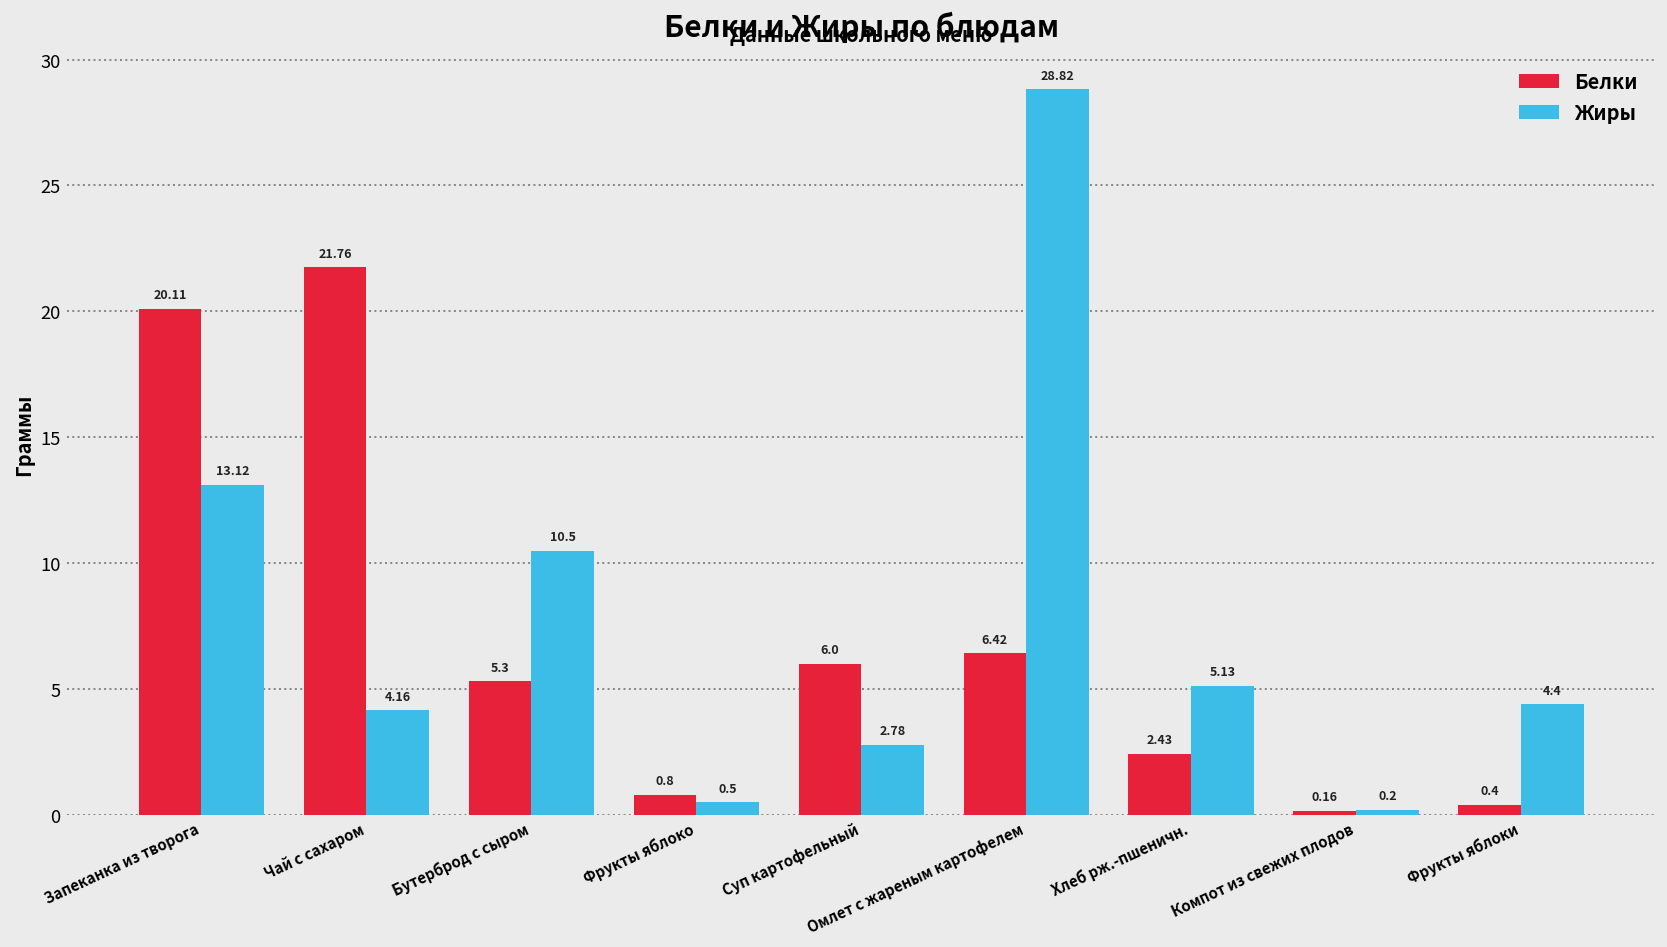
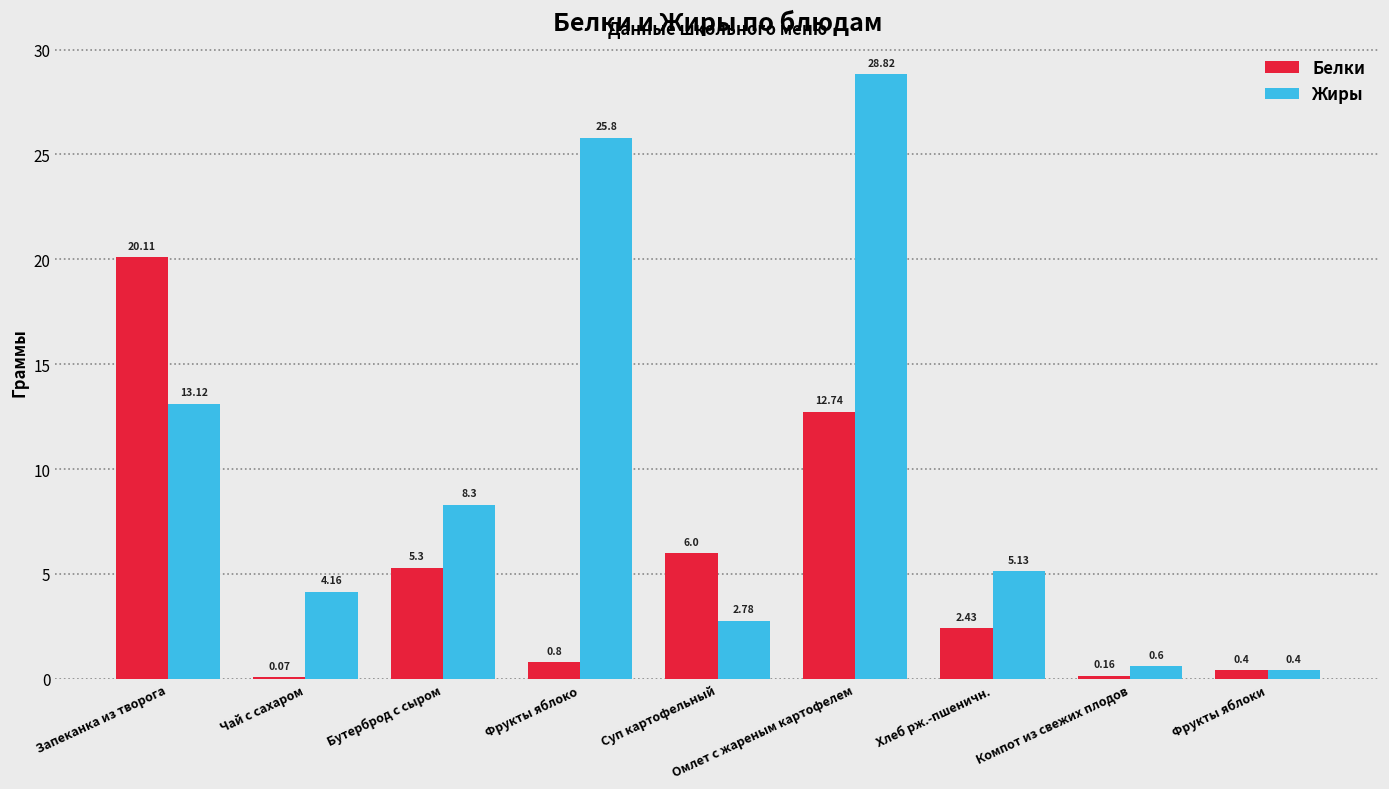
  {
    "Белки": {
      "Запеканка из творога": 20.11,
-     "Чай с сахаром": 21.76,
+     "Чай с сахаром": 0.07,
      "Бутерброд с сыром": 5.3,
      "Фрукты яблоко": 0.8,
      "Суп картофельный": 6.0,
-     "Омлет с жареным картофелем": 6.42,
+     "Омлет с жареным картофелем": 12.74,
      "Хлеб рж.-пшеничн.": 2.43,
      "Компот из свежих плодов": 0.16,
      "Фрукты яблоки": 0.4
    },
    "Жиры": {
      "Запеканка из творога": 13.12,
      "Чай с сахаром": 4.16,
-     "Бутерброд с сыром": 10.5,
-     "Фрукты яблоко": 0.5,
+     "Бутерброд с сыром": 8.3,
+     "Фрукты яблоко": 25.8,
      "Суп картофельный": 2.78,
      "Омлет с жареным картофелем": 28.82,
      "Хлеб рж.-пшеничн.": 5.13,
-     "Компот из свежих плодов": 0.2,
-     "Фрукты яблоки": 4.4
+     "Компот из свежих плодов": 0.6,
+     "Фрукты яблоки": 0.4
    }
  }
